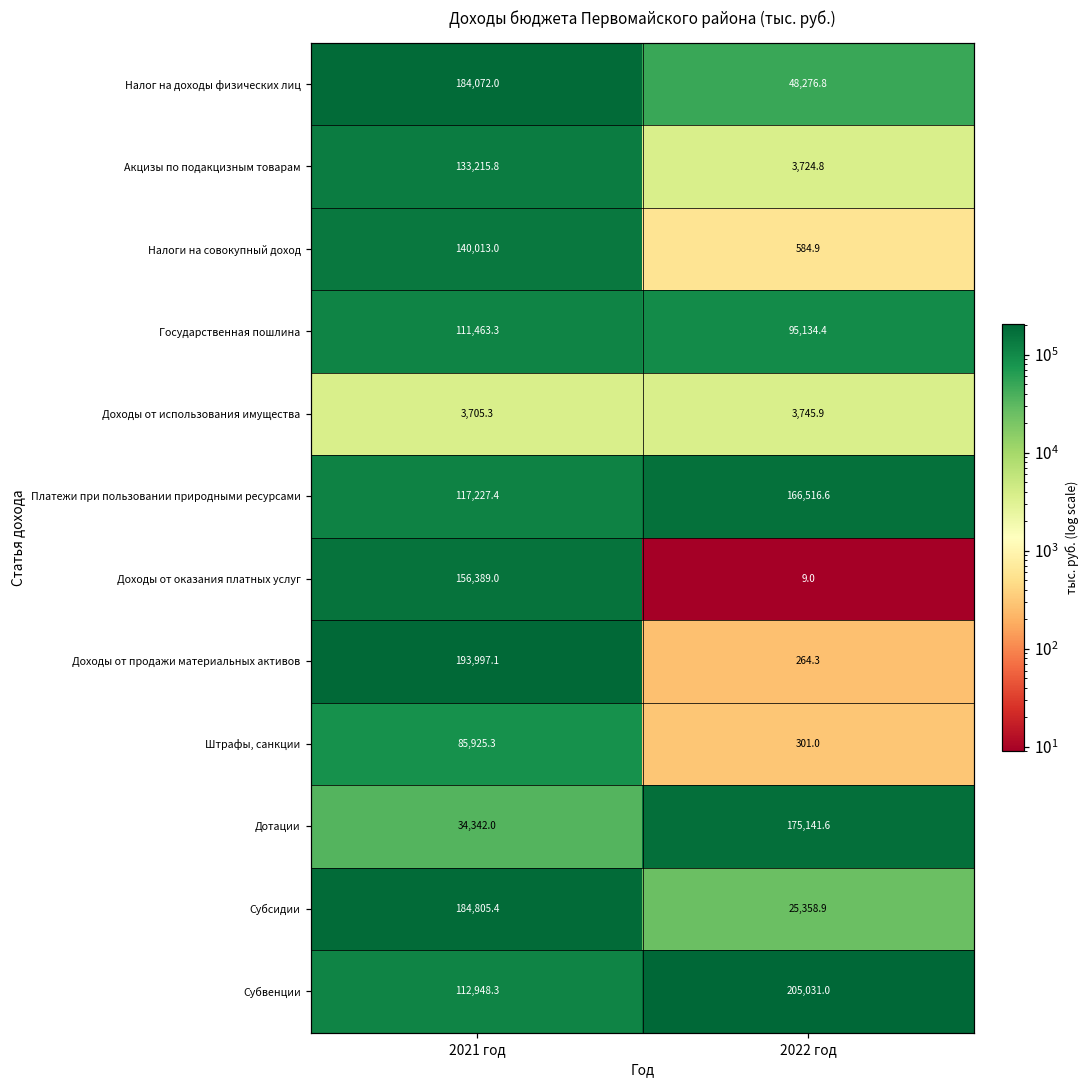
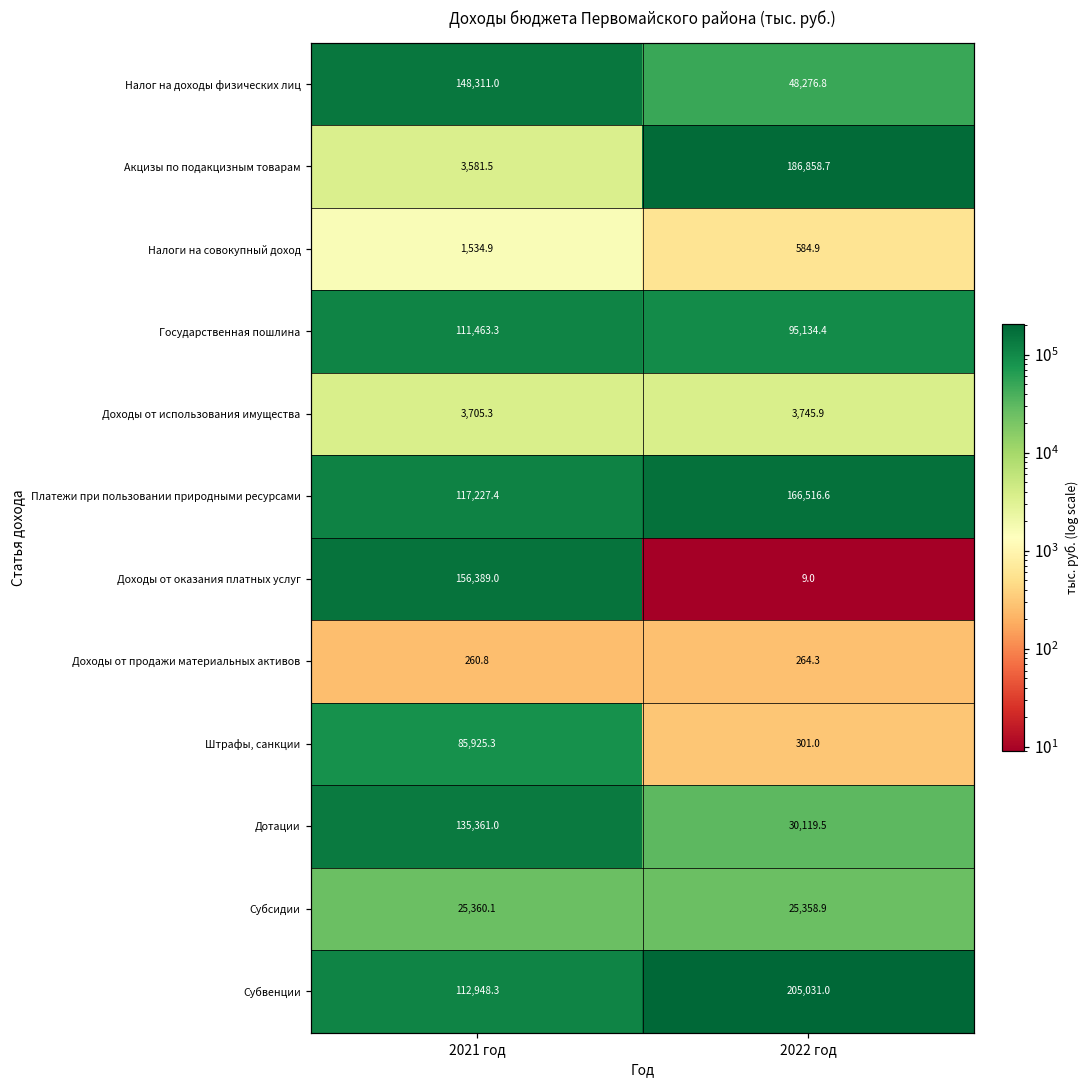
  {
    "Налог на доходы физических лиц": {
-     "2021 год": "184,072.0",
+     "2021 год": "148,311.0",
      "2022 год": "48,276.8"
    },
    "Акцизы по подакцизным товарам": {
-     "2021 год": "133,215.8",
-     "2022 год": "3,724.8"
+     "2021 год": "3,581.5",
+     "2022 год": "186,858.7"
    },
    "Налоги на совокупный доход": {
-     "2021 год": "140,013.0",
+     "2021 год": "1,534.9",
      "2022 год": "584.9"
    },
    "Государственная пошлина": {
      "2021 год": "111,463.3",
      "2022 год": "95,134.4"
    },
    "Доходы от использования имущества": {
      "2021 год": "3,705.3",
      "2022 год": "3,745.9"
    },
    "Платежи при пользовании природными ресурсами": {
      "2021 год": "117,227.4",
      "2022 год": "166,516.6"
    },
    "Доходы от оказания платных услуг": {
      "2021 год": "156,389.0",
      "2022 год": "9.0"
    },
    "Доходы от продажи материальных активов": {
-     "2021 год": "193,997.1",
+     "2021 год": "260.8",
      "2022 год": "264.3"
    },
    "Штрафы, санкции": {
      "2021 год": "85,925.3",
      "2022 год": "301.0"
    },
    "Дотации": {
-     "2021 год": "34,342.0",
-     "2022 год": "175,141.6"
+     "2021 год": "135,361.0",
+     "2022 год": "30,119.5"
    },
    "Субсидии": {
-     "2021 год": "184,805.4",
+     "2021 год": "25,360.1",
      "2022 год": "25,358.9"
    },
    "Субвенции": {
      "2021 год": "112,948.3",
      "2022 год": "205,031.0"
    }
  }
